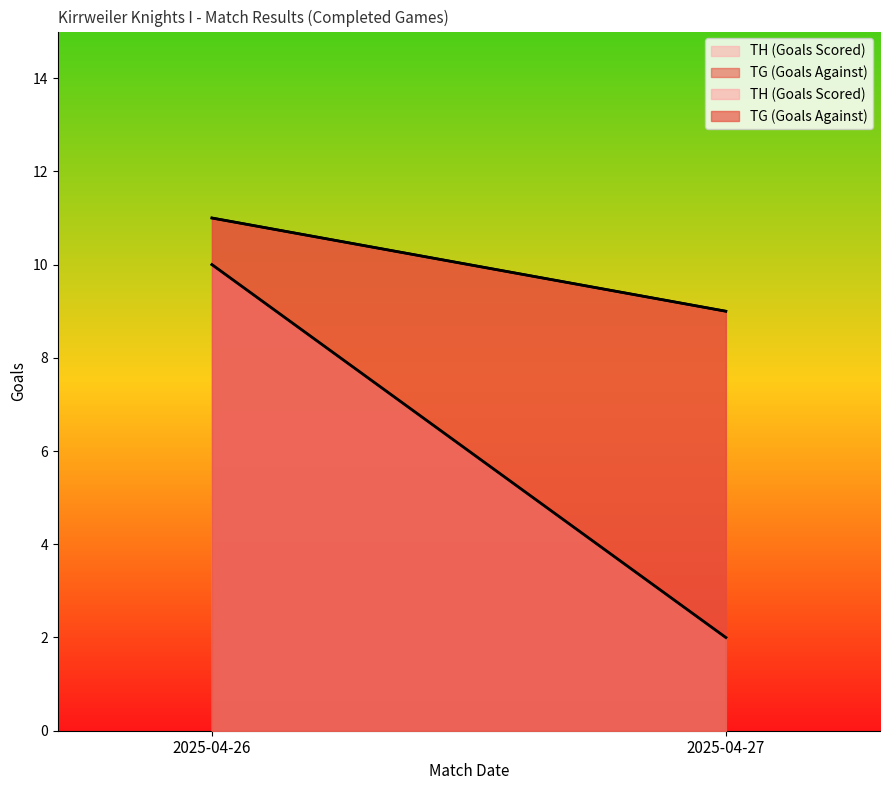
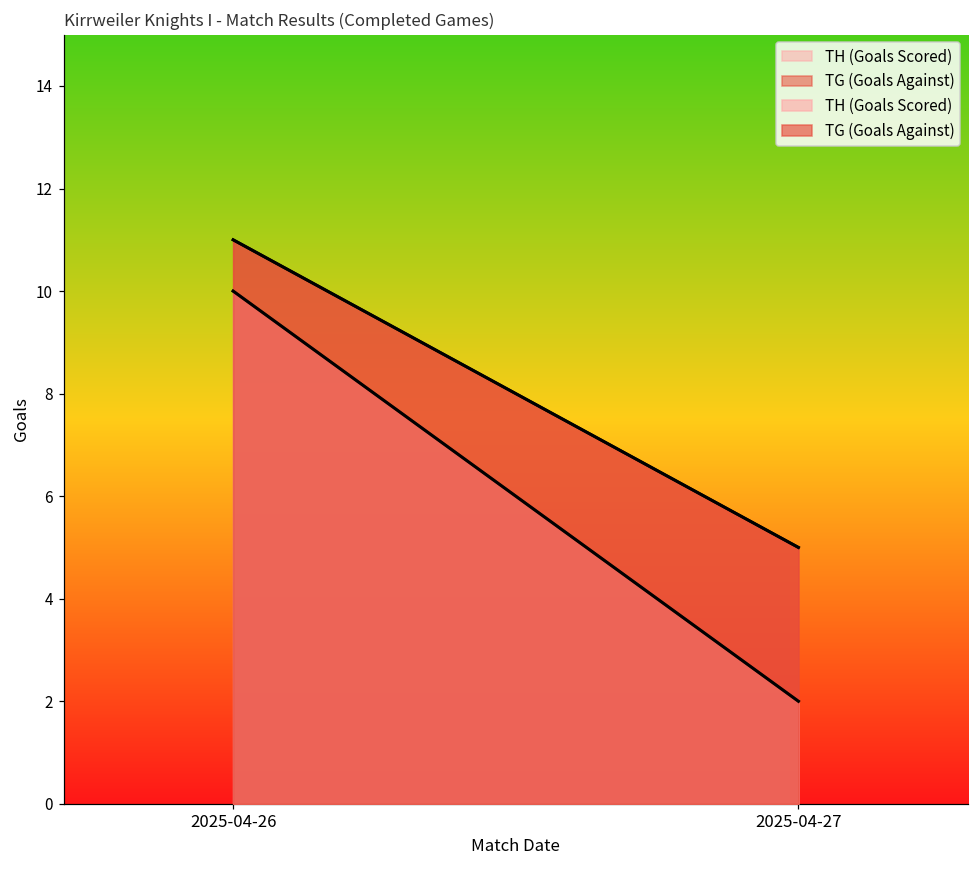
  {
    "TH (Goals Scored)": {
      "2025-04-26": 10,
      "2025-04-27": 2
    },
    "TG (Goals Against)": {
      "2025-04-26": 11,
-     "2025-04-27": 9
+     "2025-04-27": 5
    }
  }
